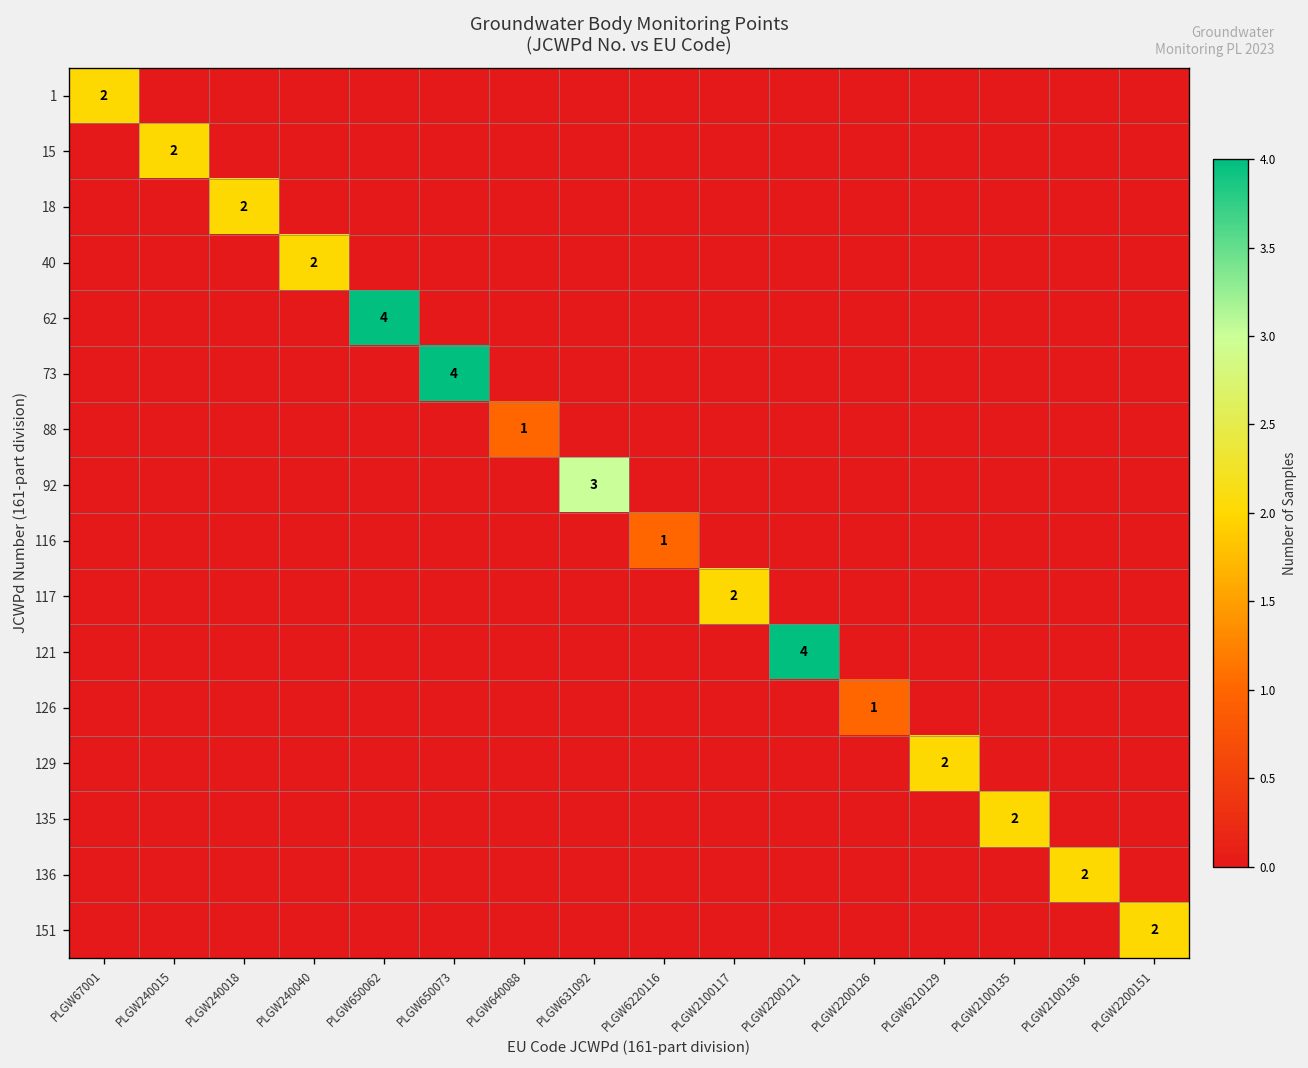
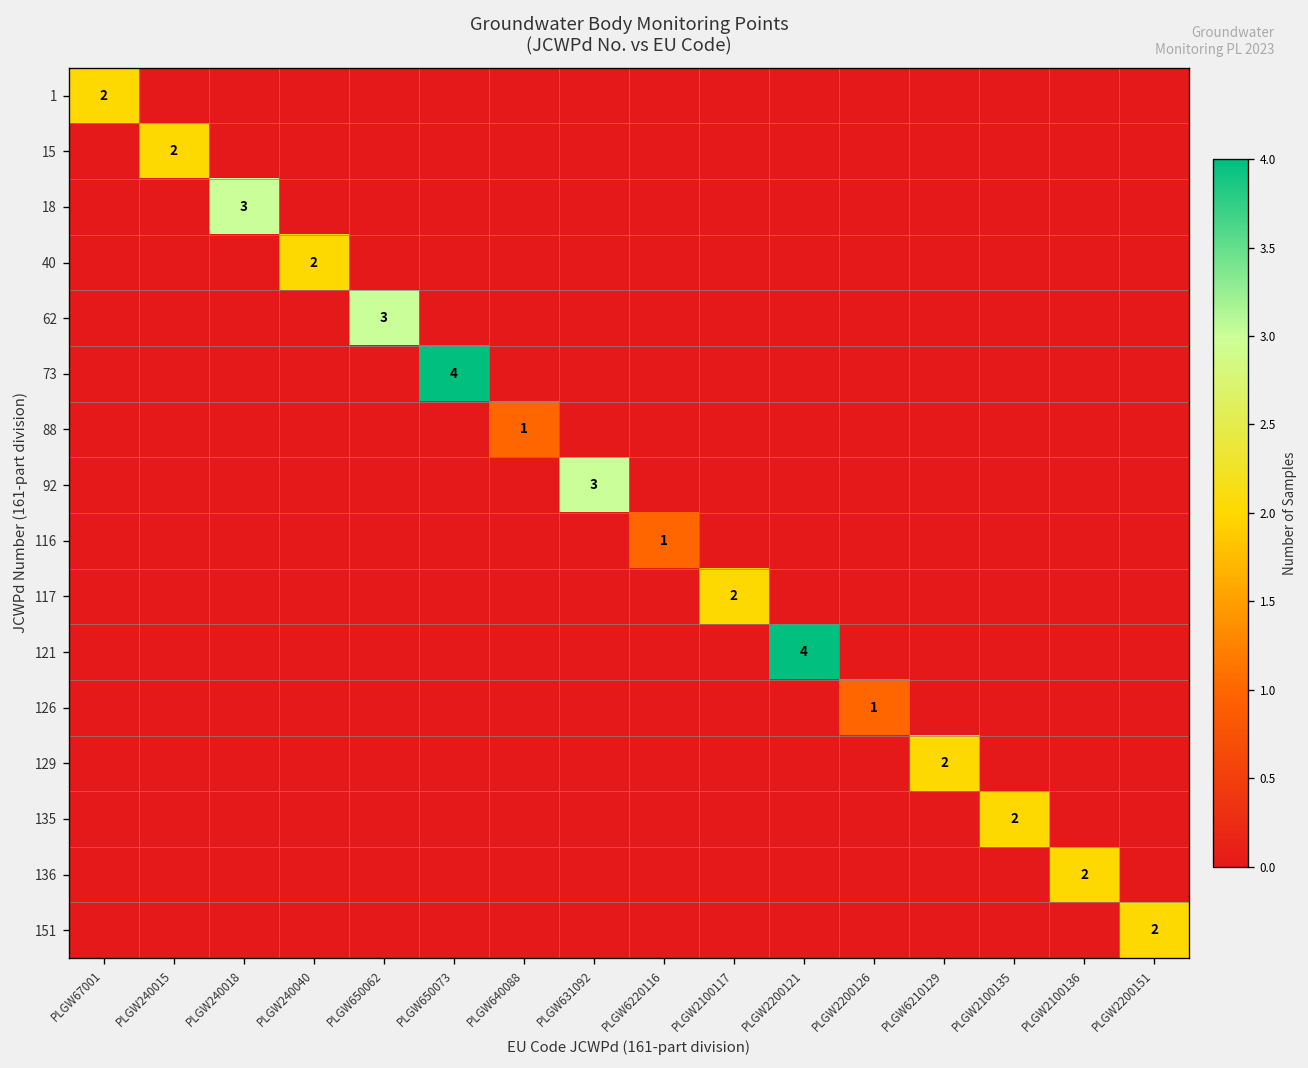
  {
    "1": {
      "PLGW67001": 2
    },
    "15": {
      "PLGW240015": 2
    },
    "18": {
-     "PLGW240018": 2
+     "PLGW240018": 3
    },
    "40": {
      "PLGW240040": 2
    },
    "62": {
-     "PLGW650062": 4
+     "PLGW650062": 3
    },
    "73": {
      "PLGW650073": 4
    },
    "88": {
      "PLGW640088": 1
    },
    "92": {
      "PLGW631092": 3
    },
    "116": {
      "PLGW6220116": 1
    },
    "117": {
      "PLGW2100117": 2
    },
    "121": {
      "PLGW2200121": 4
    },
    "126": {
      "PLGW2200126": 1
    },
    "129": {
      "PLGW6210129": 2
    },
    "135": {
      "PLGW2100135": 2
    },
    "136": {
      "PLGW2100136": 2
    },
    "151": {
      "PLGW2200151": 2
    }
  }
